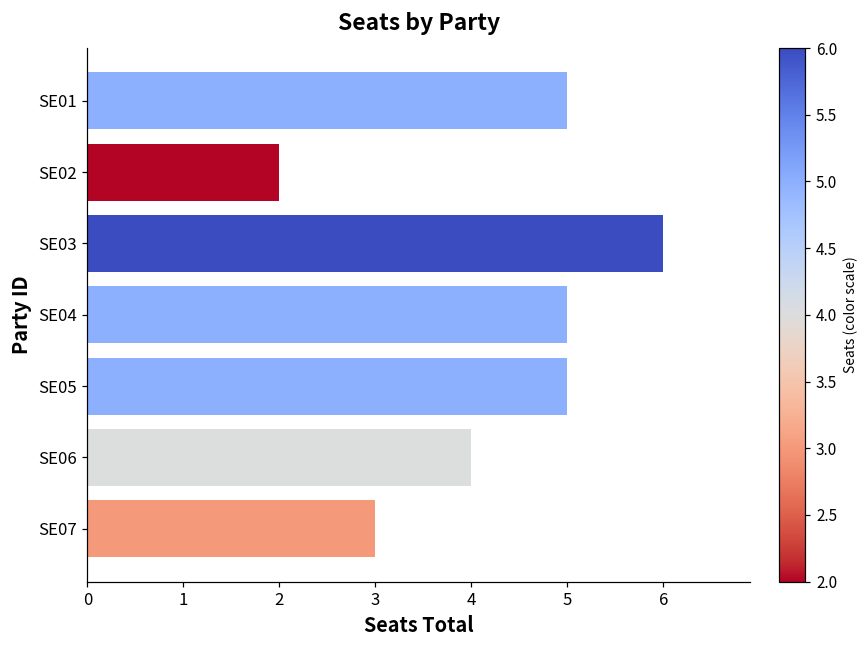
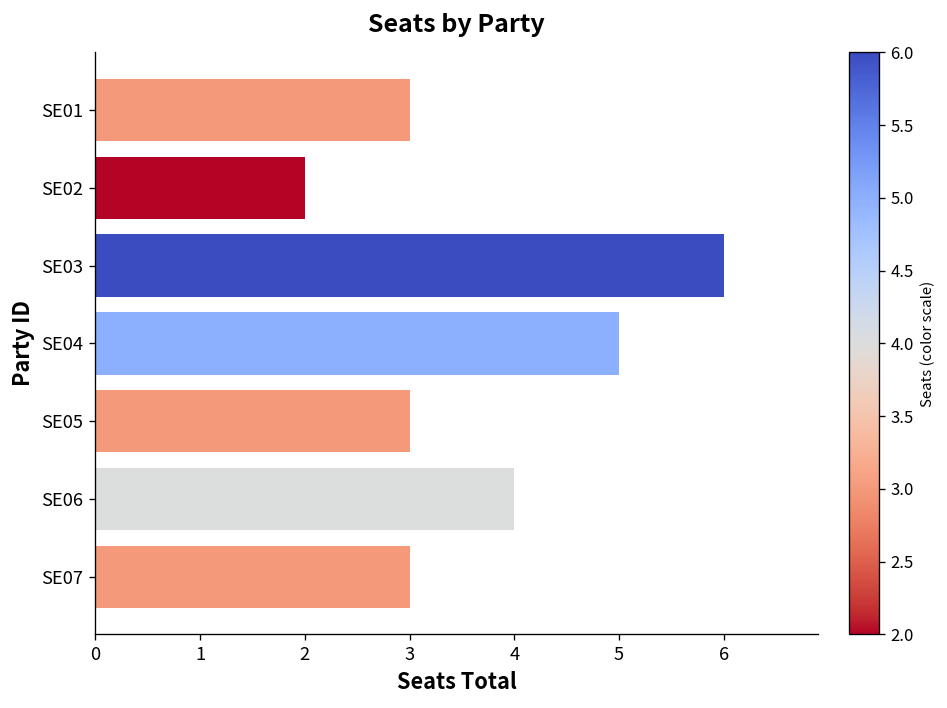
  {
-   "SE01": 5,
+   "SE01": 3,
    "SE02": 2,
    "SE03": 6,
    "SE04": 5,
-   "SE05": 5,
+   "SE05": 3,
    "SE06": 4,
    "SE07": 3
  }
